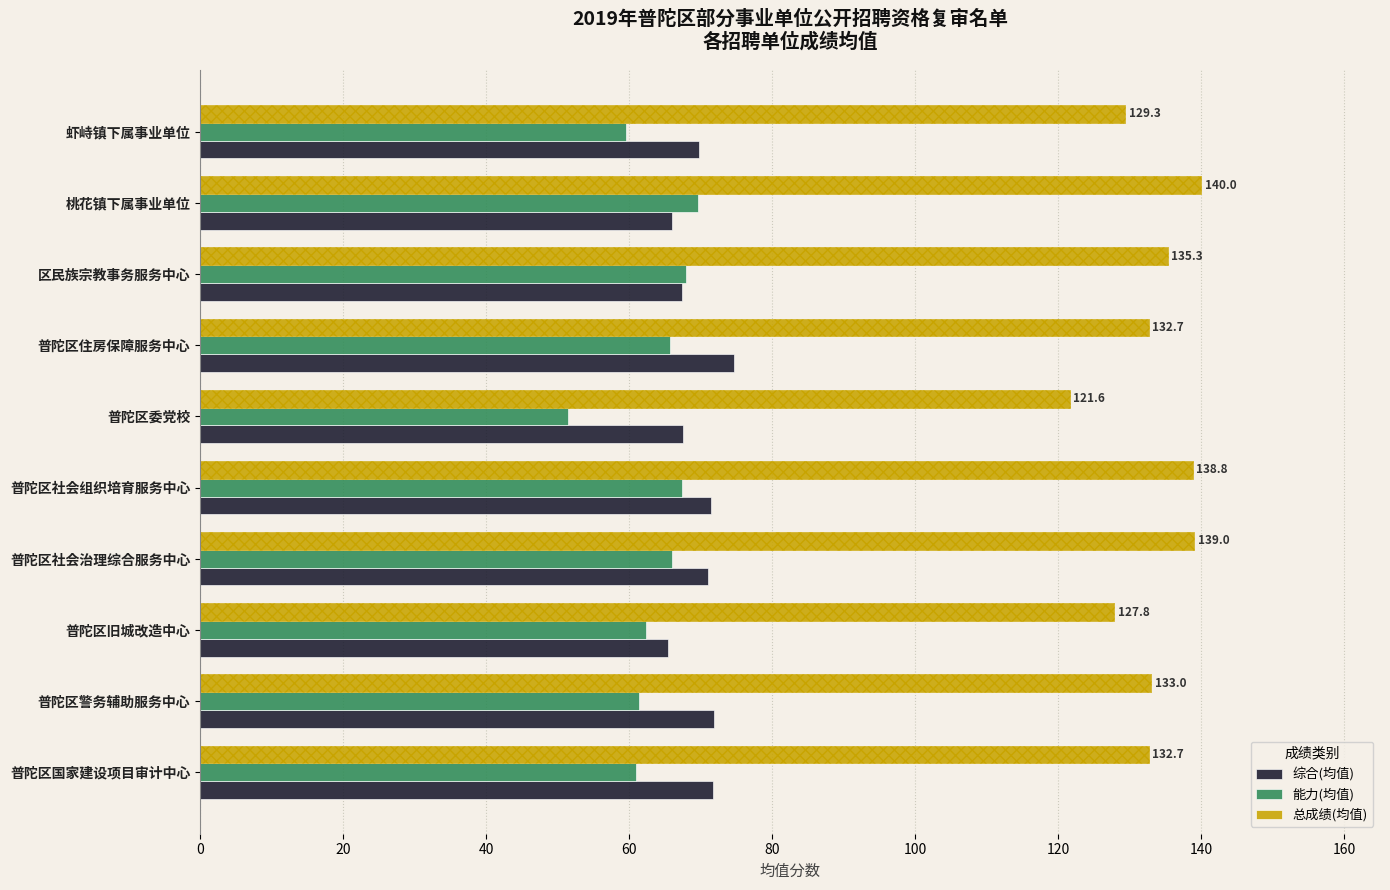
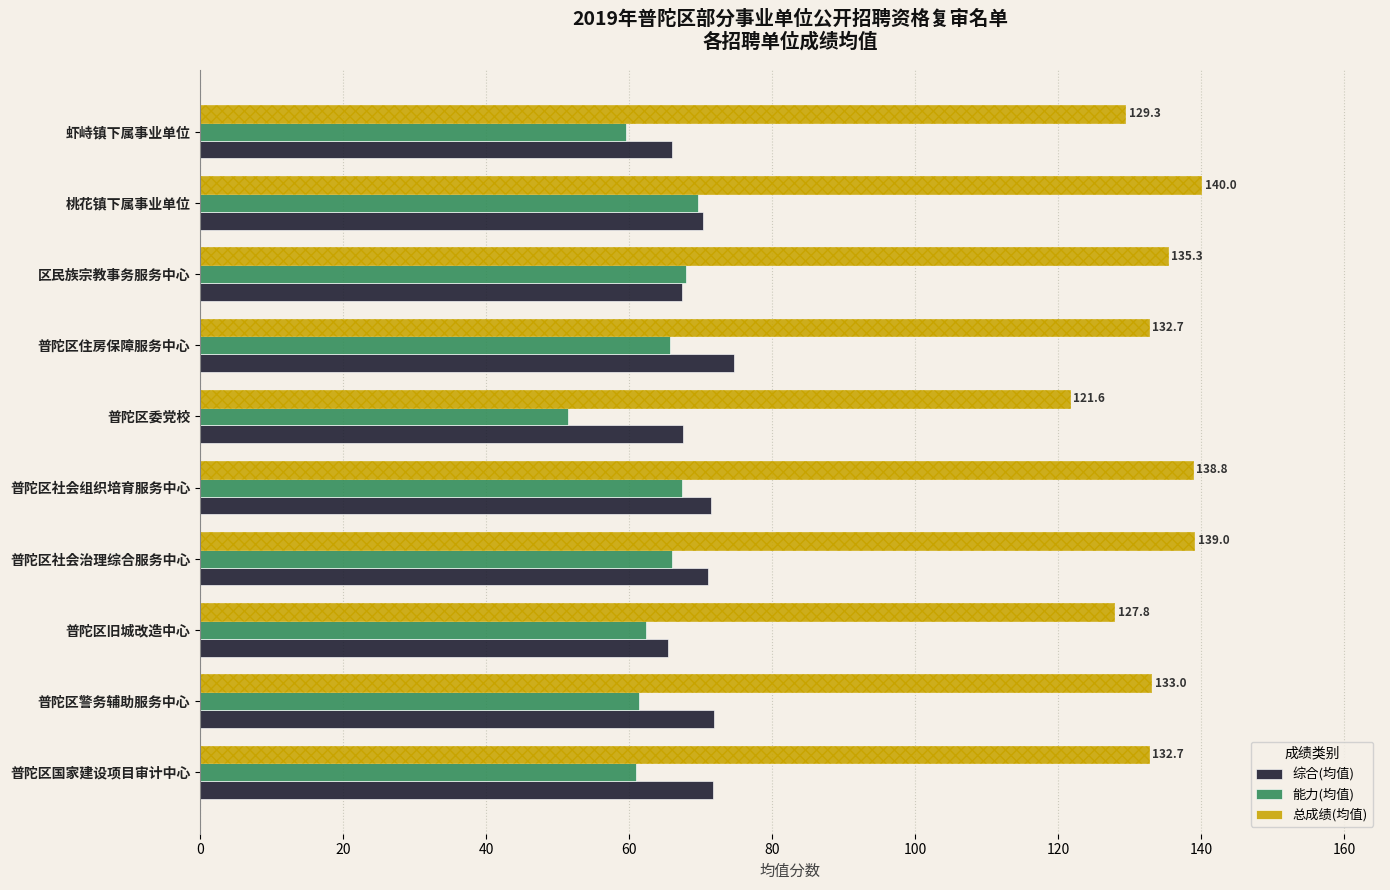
  {
    "综合(均值)": {
-     "虾峙镇下属事业单位": 70,
-     "桃花镇下属事业单位": 66,
+     "虾峙镇下属事业单位": 66,
+     "桃花镇下属事业单位": 70,
      "区民族宗教事务服务中心": 67,
      "普陀区住房保障服务中心": 75,
      "普陀区委党校": 68,
      "普陀区社会组织培育服务中心": 72,
      "普陀区社会治理综合服务中心": 71,
      "普陀区旧城改造中心": 66,
      "普陀区警务辅助服务中心": 72,
      "普陀区国家建设项目审计中心": 72
    },
    "能力(均值)": {
      "虾峙镇下属事业单位": 60,
      "桃花镇下属事业单位": 70,
      "区民族宗教事务服务中心": 68,
      "普陀区住房保障服务中心": 66,
      "普陀区委党校": 52,
      "普陀区社会组织培育服务中心": 67,
      "普陀区社会治理综合服务中心": 66,
      "普陀区旧城改造中心": 62,
      "普陀区警务辅助服务中心": 61,
      "普陀区国家建设项目审计中心": 61
    },
    "总成绩(均值)": {
      "虾峙镇下属事业单位": 129.3,
      "桃花镇下属事业单位": 140.0,
      "区民族宗教事务服务中心": 135.3,
      "普陀区住房保障服务中心": 132.7,
      "普陀区委党校": 121.6,
      "普陀区社会组织培育服务中心": 138.8,
      "普陀区社会治理综合服务中心": 139.0,
      "普陀区旧城改造中心": 127.8,
      "普陀区警务辅助服务中心": 133.0,
      "普陀区国家建设项目审计中心": 132.7
    }
  }
